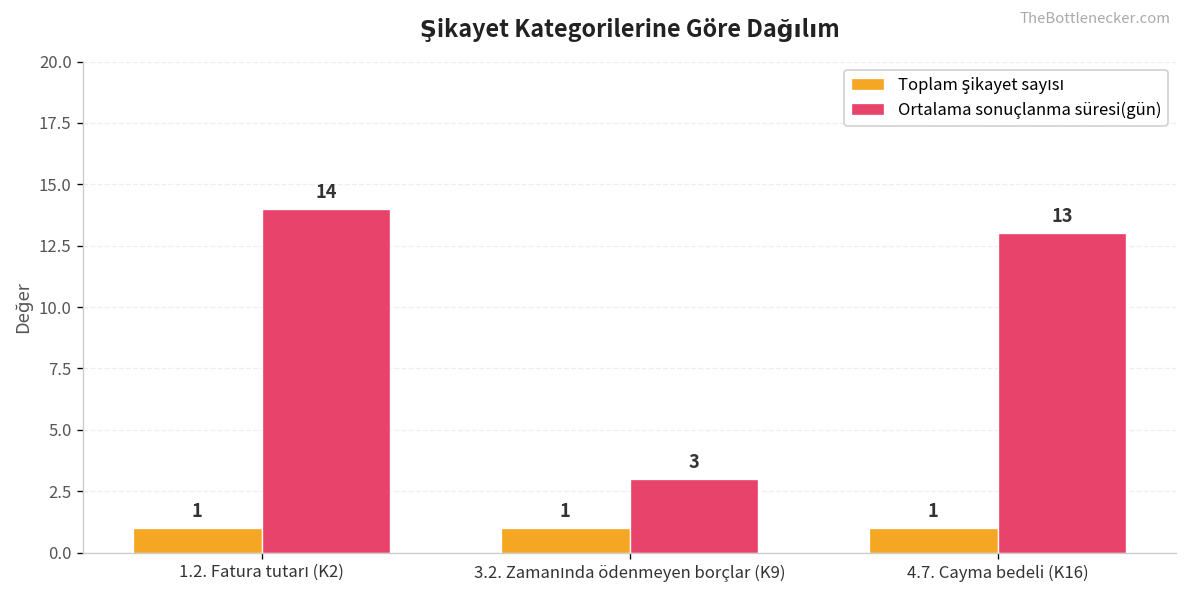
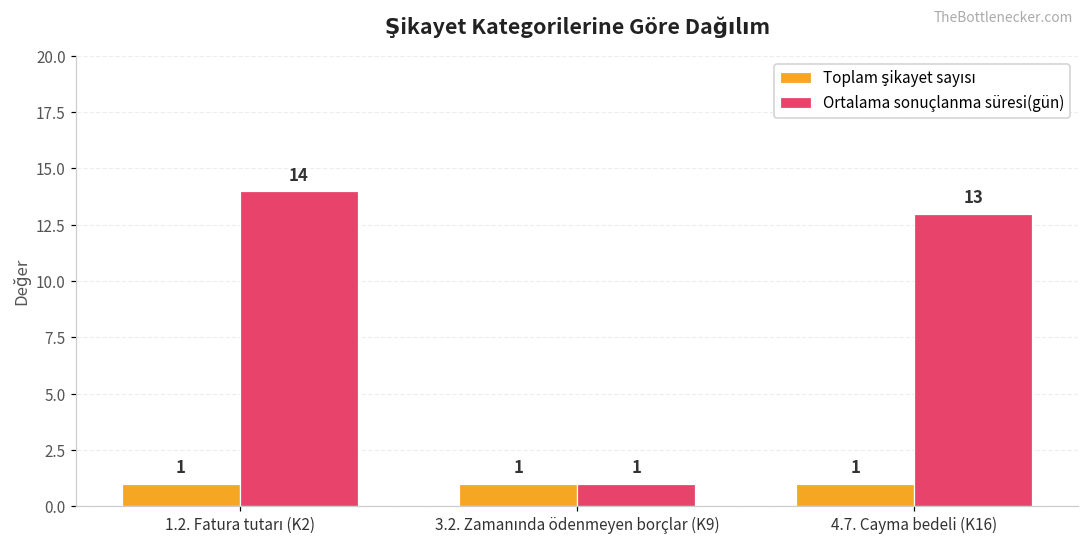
  {
    "Toplam şikayet sayısı": {
      "1.2. Fatura tutarı (K2)": 1,
      "3.2. Zamanında ödenmeyen borçlar (K9)": 1,
      "4.7. Cayma bedeli (K16)": 1
    },
    "Ortalama sonuçlanma süresi(gün)": {
      "1.2. Fatura tutarı (K2)": 14,
-     "3.2. Zamanında ödenmeyen borçlar (K9)": 3,
+     "3.2. Zamanında ödenmeyen borçlar (K9)": 1,
      "4.7. Cayma bedeli (K16)": 13
    }
  }
